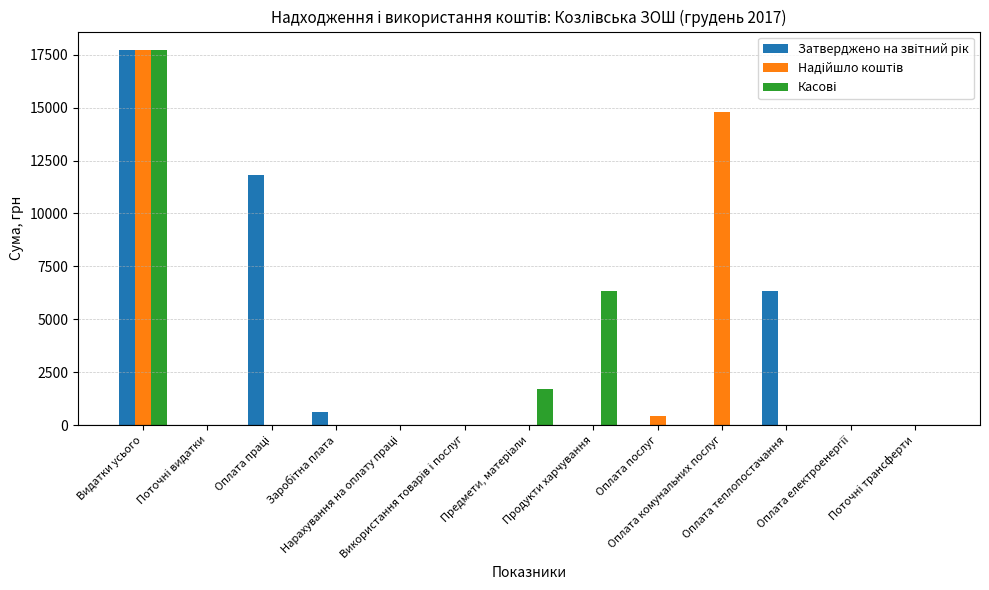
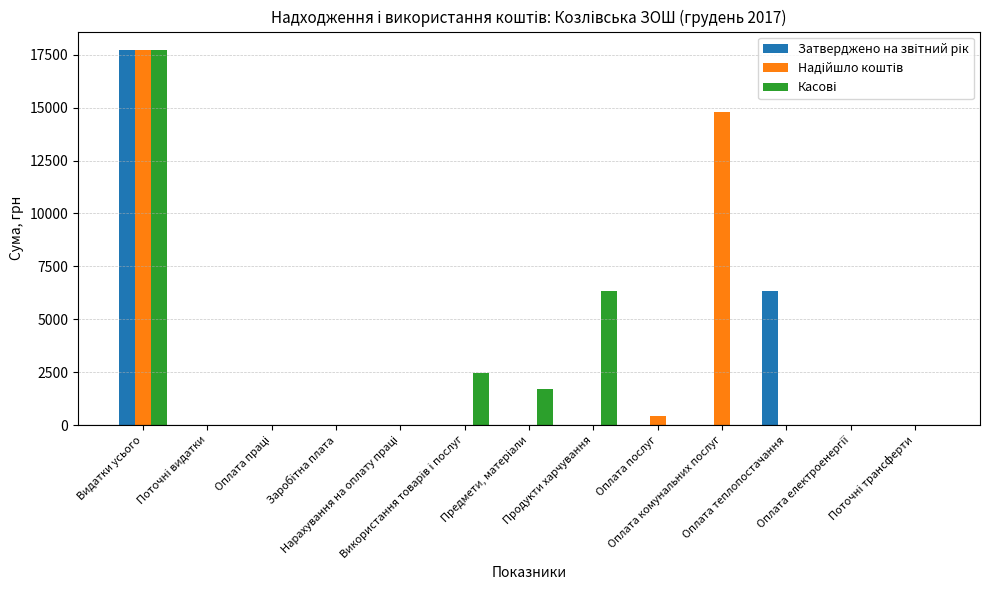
  {
    "Затверджено на звітний рік": {
      "Видатки усього": 17700,
      "Поточні видатки": 0,
-     "Оплата праці": 11800,
-     "Заробітна плата": 600,
+     "Оплата праці": 0,
+     "Заробітна плата": 0,
      "Нарахування на оплату праці": 0,
      "Використання товарів і послуг": 0,
      "Предмети, матеріали": 0,
      "Продукти харчування": 0,
      "Оплата послуг": 0,
      "Оплата комунальних послуг": 0,
      "Оплата теплопостачання": 6300,
      "Оплата електроенергії": 0,
      "Поточні трансферти": 0
    },
    "Надійшло коштів": {
      "Видатки усього": 17700,
      "Поточні видатки": 0,
      "Оплата праці": 0,
      "Заробітна плата": 0,
      "Нарахування на оплату праці": 0,
      "Використання товарів і послуг": 0,
      "Предмети, матеріали": 0,
      "Продукти харчування": 0,
      "Оплата послуг": 400,
      "Оплата комунальних послуг": 14800,
      "Оплата теплопостачання": 0,
      "Оплата електроенергії": 0,
      "Поточні трансферти": 0
    },
    "Касові": {
      "Видатки усього": 17700,
      "Поточні видатки": 0,
      "Оплата праці": 0,
      "Заробітна плата": 0,
      "Нарахування на оплату праці": 0,
-     "Використання товарів і послуг": 0,
+     "Використання товарів і послуг": 2400,
      "Предмети, матеріали": 1700,
      "Продукти харчування": 6300,
      "Оплата послуг": 0,
      "Оплата комунальних послуг": 0,
      "Оплата теплопостачання": 0,
      "Оплата електроенергії": 0,
      "Поточні трансферти": 0
    }
  }
